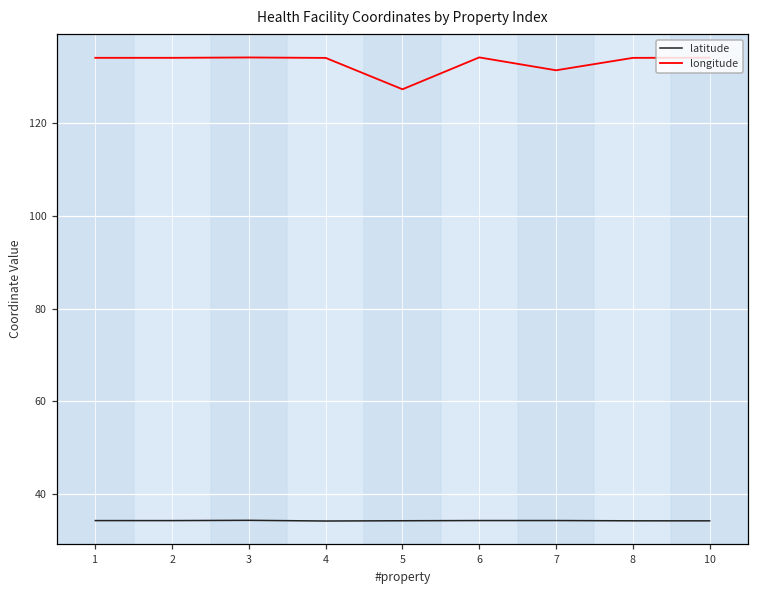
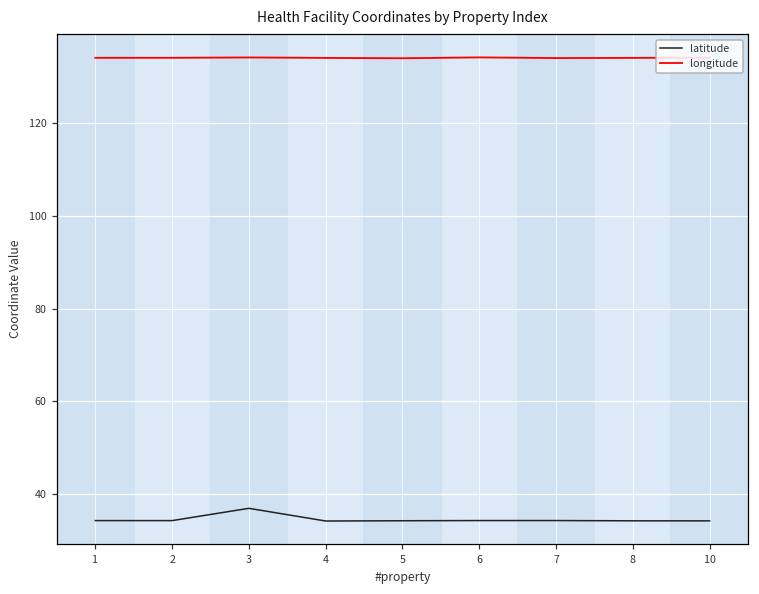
  {
    "latitude": {
      "1": 34,
      "2": 34,
-     "3": 34,
+     "3": 37,
      "4": 34,
      "5": 34,
      "6": 34,
      "7": 34,
      "8": 34,
      "10": 34
    },
    "longitude": {
      "1": 134,
      "2": 134,
      "3": 134,
      "4": 134,
-     "5": 127,
+     "5": 134,
      "6": 134,
-     "7": 131,
+     "7": 134,
      "8": 134
    }
  }
